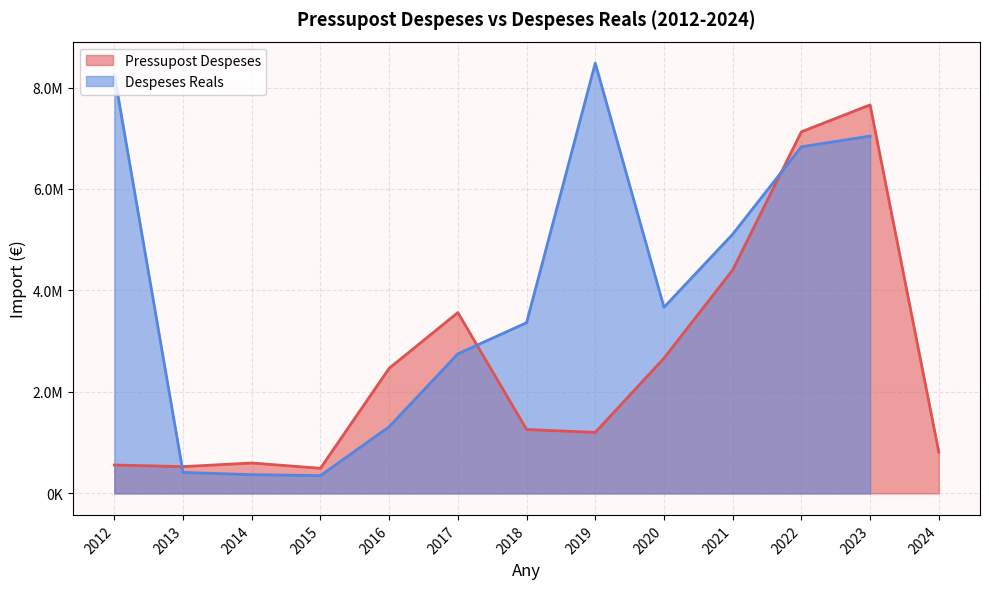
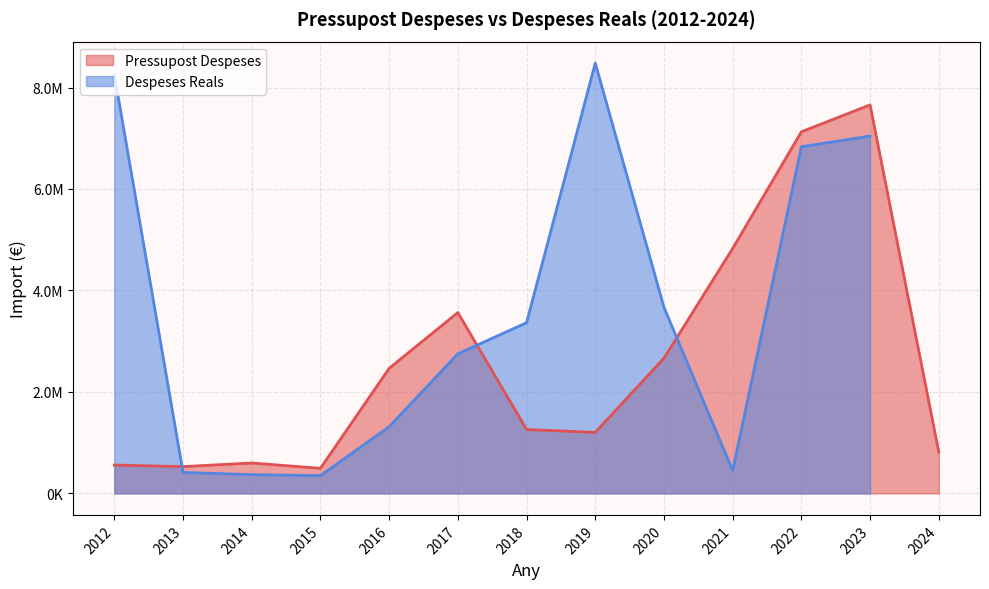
  {
    "Pressupost Despeses": {
      "2012": 600000,
      "2013": 500000,
      "2014": 600000,
      "2015": 500000,
      "2016": 2500000,
      "2017": 3600000,
      "2018": 1300000,
      "2019": 1200000,
      "2020": 2700000,
-     "2021": 4400000,
+     "2021": 4800000,
      "2022": 7100000,
      "2023": 7700000,
      "2024": 800000
    },
    "Despeses Reals": {
      "2013": 400000,
      "2014": 400000,
      "2015": 400000,
      "2016": 1300000,
      "2017": 2800000,
      "2018": 3400000,
      "2019": 8500000,
      "2020": 3700000,
-     "2021": 5100000,
+     "2021": 500000,
      "2022": 6800000,
      "2023": 7000000
    }
  }
